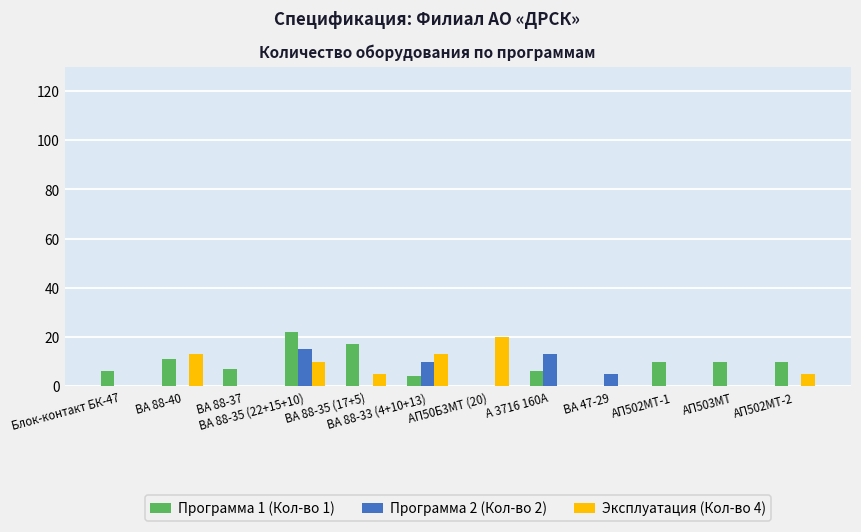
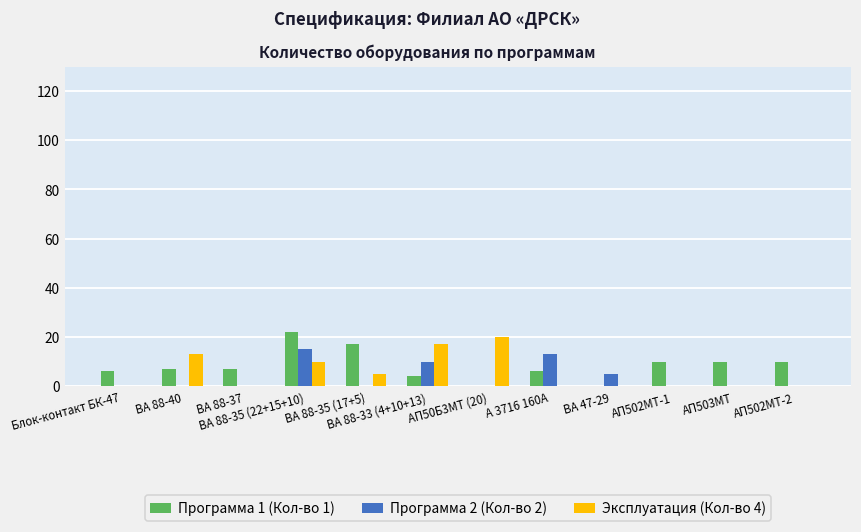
  {
    "Программа 1 (Кол-во 1)": {
      "Блок-контакт БК-47": 6,
-     "ВА 88-40": 11,
+     "ВА 88-40": 7,
      "ВА 88-37": 7,
      "ВА 88-35 (22+15+10)": 22,
      "ВА 88-35 (17+5)": 17,
      "ВА 88-33 (4+10+13)": 4,
      "АП50Б3МТ (20)": 0,
      "А 3716 160А": 6,
      "ВА 47-29": 0,
      "АП502МТ-1": 10,
      "АП503МТ": 10,
      "АП502МТ-2": 10
    },
    "Программа 2 (Кол-во 2)": {
      "Блок-контакт БК-47": 0,
      "ВА 88-40": 0,
      "ВА 88-37": 0,
      "ВА 88-35 (22+15+10)": 15,
      "ВА 88-35 (17+5)": 0,
      "ВА 88-33 (4+10+13)": 10,
      "АП50Б3МТ (20)": 0,
      "А 3716 160А": 13,
      "ВА 47-29": 5,
      "АП502МТ-1": 0,
      "АП503МТ": 0,
      "АП502МТ-2": 0
    },
    "Эксплуатация (Кол-во 4)": {
      "Блок-контакт БК-47": 0,
      "ВА 88-40": 13,
      "ВА 88-37": 0,
      "ВА 88-35 (22+15+10)": 10,
      "ВА 88-35 (17+5)": 5,
-     "ВА 88-33 (4+10+13)": 13,
+     "ВА 88-33 (4+10+13)": 17,
      "АП50Б3МТ (20)": 20,
      "А 3716 160А": 0,
      "ВА 47-29": 0,
      "АП502МТ-1": 0,
      "АП503МТ": 0,
-     "АП502МТ-2": 5
+     "АП502МТ-2": 0
    }
  }
